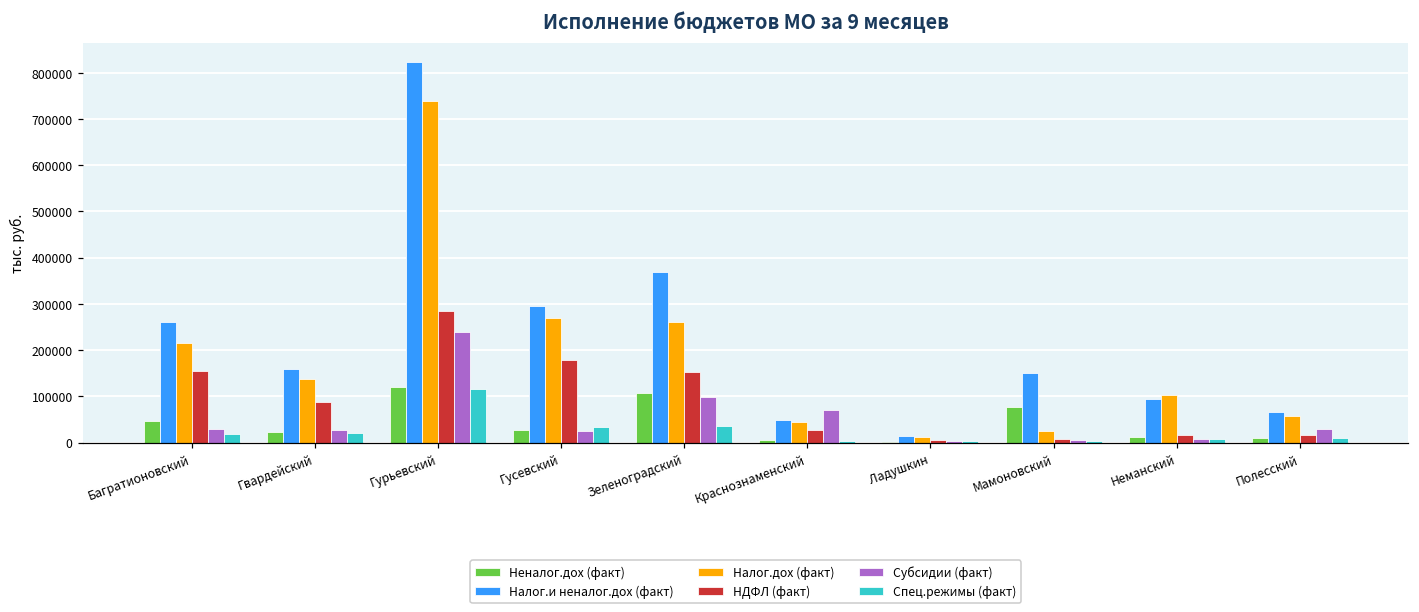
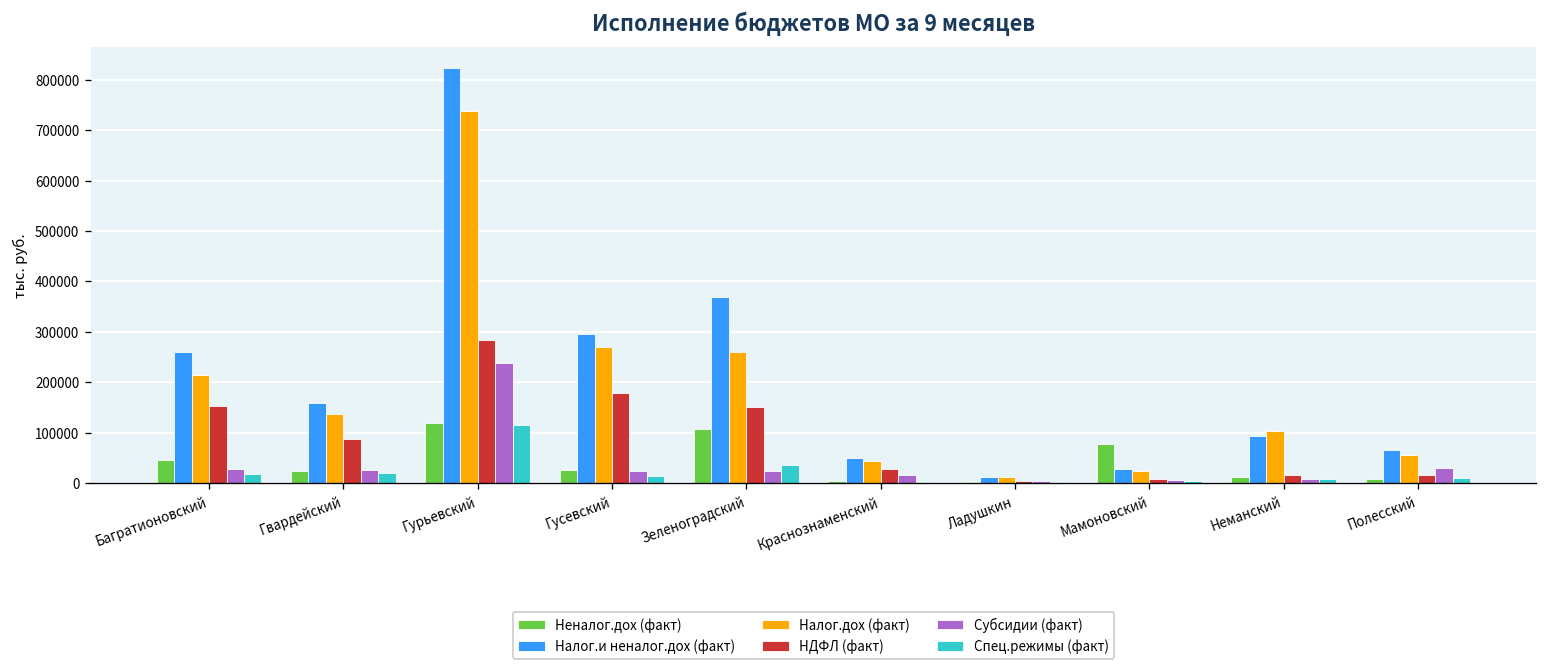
  {
    "Неналог.дох (факт)": {
      "Багратионовский": 50000,
      "Гвардейский": 20000,
      "Гурьевский": 120000,
      "Гусевский": 30000,
      "Зеленоградский": 110000,
      "Мамоновский": 80000,
      "Неманский": 10000,
      "Полесский": 10000
    },
    "Налог.и неналог.дох (факт)": {
      "Багратионовский": 260000,
      "Гвардейский": 160000,
      "Гурьевский": 820000,
      "Гусевский": 300000,
      "Зеленоградский": 370000,
      "Краснознаменский": 50000,
      "Ладушкин": 10000,
-     "Мамоновский": 150000,
+     "Мамоновский": 30000,
      "Неманский": 90000,
      "Полесский": 70000
    },
    "Налог.дох (факт)": {
      "Багратионовский": 210000,
      "Гвардейский": 140000,
      "Гурьевский": 740000,
      "Гусевский": 270000,
      "Зеленоградский": 260000,
      "Краснознаменский": 40000,
      "Ладушкин": 10000,
      "Мамоновский": 20000,
      "Неманский": 100000,
      "Полесский": 60000
    },
    "НДФЛ (факт)": {
      "Багратионовский": 150000,
      "Гвардейский": 90000,
      "Гурьевский": 280000,
      "Гусевский": 180000,
      "Зеленоградский": 150000,
      "Краснознаменский": 30000,
      "Мамоновский": 10000,
      "Неманский": 20000,
      "Полесский": 20000
    },
    "Субсидии (факт)": {
      "Багратионовский": 30000,
      "Гвардейский": 30000,
      "Гурьевский": 240000,
      "Гусевский": 20000,
-     "Зеленоградский": 100000,
-     "Краснознаменский": 70000,
+     "Зеленоградский": 20000,
+     "Краснознаменский": 20000,
      "Мамоновский": 10000,
      "Неманский": 10000,
      "Полесский": 30000
    },
    "Спец.режимы (факт)": {
      "Багратионовский": 20000,
      "Гвардейский": 20000,
      "Гурьевский": 120000,
-     "Гусевский": 30000,
+     "Гусевский": 10000,
      "Зеленоградский": 40000,
      "Неманский": 10000,
      "Полесский": 10000
    }
  }
